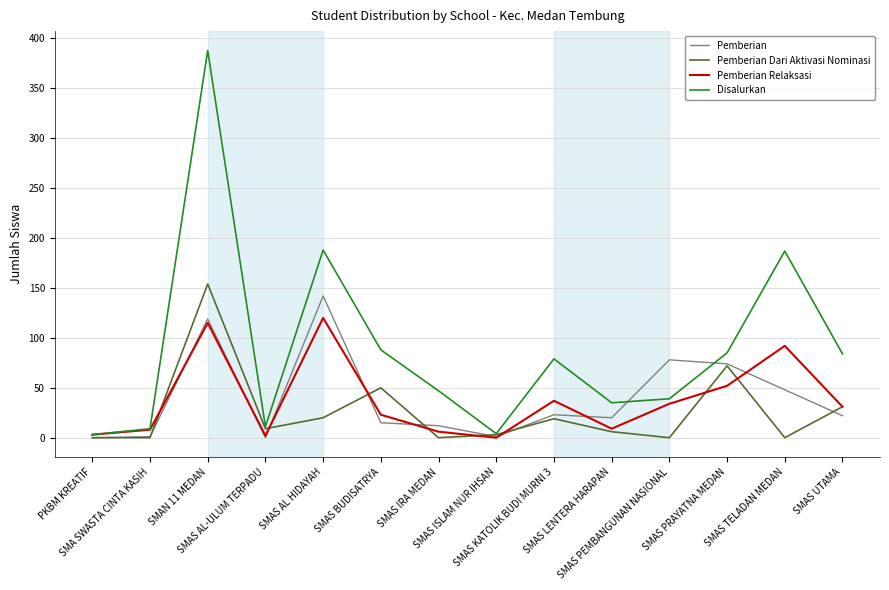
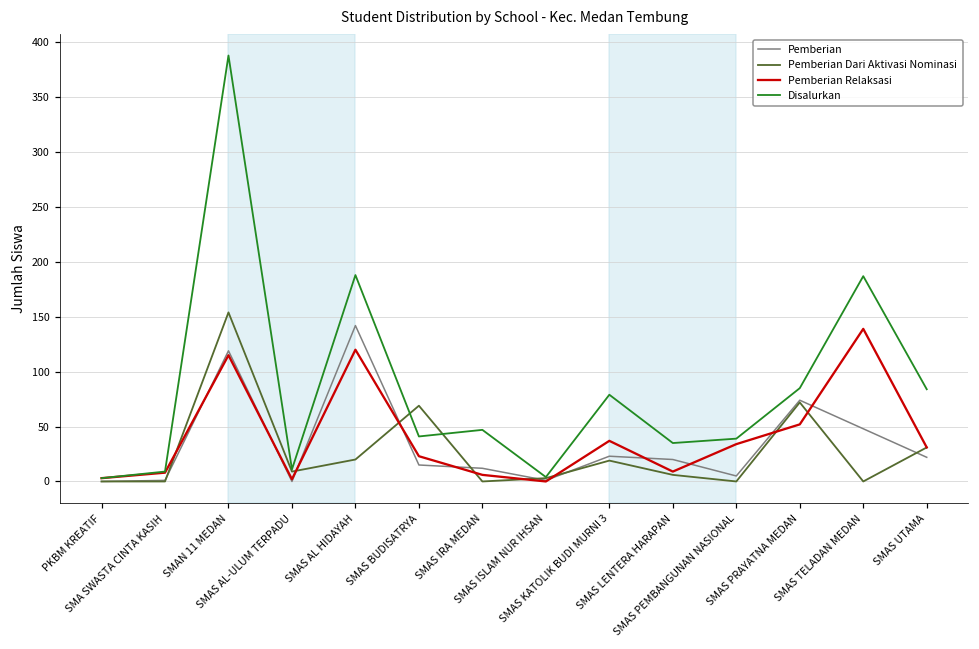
  {
    "Pemberian": {
      "SMAN 11 MEDAN": 120,
      "SMAS AL HIDAYAH": 140,
      "SMAS BUDISATRYA": 20,
      "SMAS IRA MEDAN": 10,
      "SMAS KATOLIK BUDI MURNI 3": 20,
      "SMAS LENTERA HARAPAN": 20,
-     "SMAS PEMBANGUNAN NASIONAL": 80,
+     "SMAS PEMBANGUNAN NASIONAL": 10,
      "SMAS TELADAN MEDAN": 50,
      "SMAS UTAMA": 20
    },
    "Pemberian Dari Aktivasi Nominasi": {
      "SMAN 11 MEDAN": 150,
      "SMAS AL HIDAYAH": 20,
-     "SMAS BUDISATRYA": 50,
+     "SMAS BUDISATRYA": 70,
      "SMAS IRA MEDAN": 0,
      "SMAS KATOLIK BUDI MURNI 3": 20,
      "SMAS LENTERA HARAPAN": 10,
      "SMAS PEMBANGUNAN NASIONAL": 0,
      "SMAS TELADAN MEDAN": 0
    },
    "Pemberian Relaksasi": {
      "SMAN 11 MEDAN": 120,
      "SMAS AL HIDAYAH": 120,
      "SMAS BUDISATRYA": 20,
      "SMAS IRA MEDAN": 10,
      "SMAS KATOLIK BUDI MURNI 3": 40,
      "SMAS LENTERA HARAPAN": 10,
      "SMAS PEMBANGUNAN NASIONAL": 30,
      "SMAS PRAYATNA MEDAN": 50,
-     "SMAS TELADAN MEDAN": 90
+     "SMAS TELADAN MEDAN": 140
    },
    "Disalurkan": {
      "SMAN 11 MEDAN": 390,
      "SMAS AL HIDAYAH": 190,
-     "SMAS BUDISATRYA": 90,
+     "SMAS BUDISATRYA": 40,
      "SMAS IRA MEDAN": 50,
      "SMAS KATOLIK BUDI MURNI 3": 80,
      "SMAS LENTERA HARAPAN": 40,
      "SMAS PEMBANGUNAN NASIONAL": 40,
      "SMAS PRAYATNA MEDAN": 90,
      "SMAS TELADAN MEDAN": 190,
      "SMAS UTAMA": 80
    }
  }
